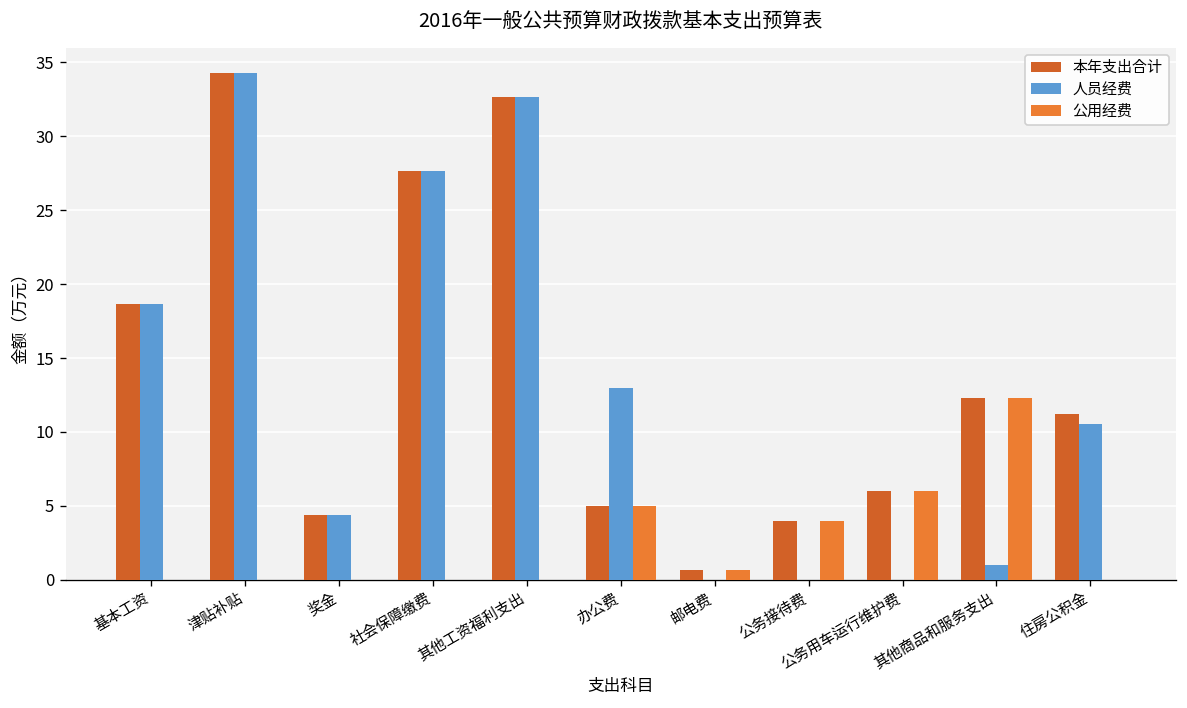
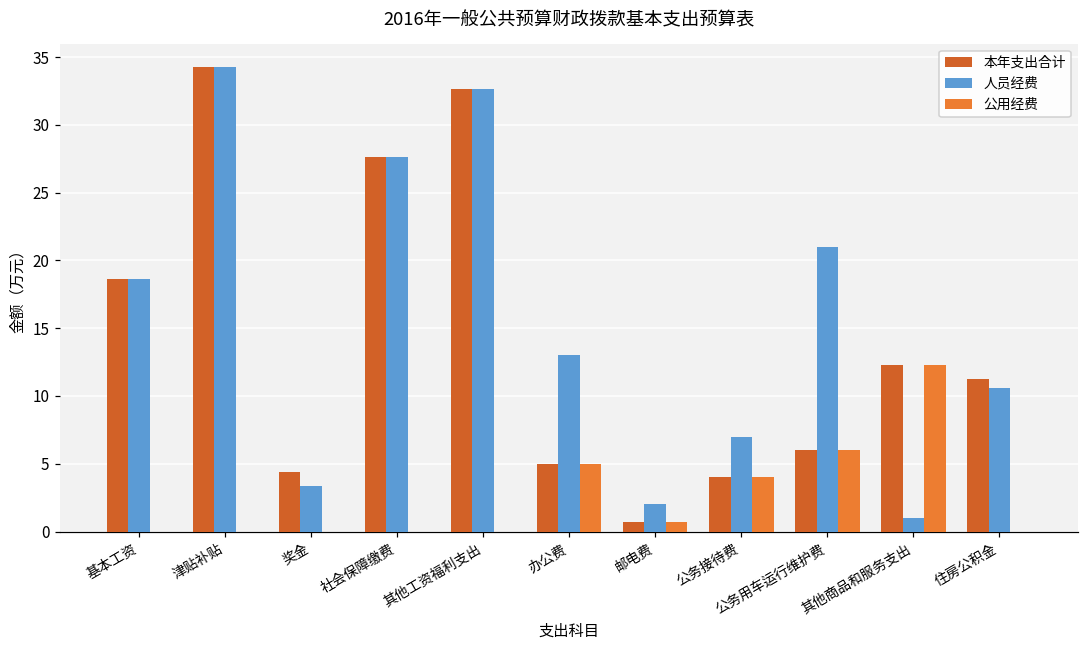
  {
    "人员经费": {
      "基本工资": 18.6,
      "津贴补贴": 34.3,
-     "奖金": 4.4,
+     "奖金": 3.4,
      "社会保障缴费": 27.7,
      "其他工资福利支出": 32.7,
      "办公费": 13.0,
-     "邮电费": 0,
-     "公务接待费": 0,
-     "公务用车运行维护费": 0,
+     "邮电费": 2,
+     "公务接待费": 7,
+     "公务用车运行维护费": 21,
      "其他商品和服务支出": 1.0,
      "住房公积金": 10.6
    }
  }
